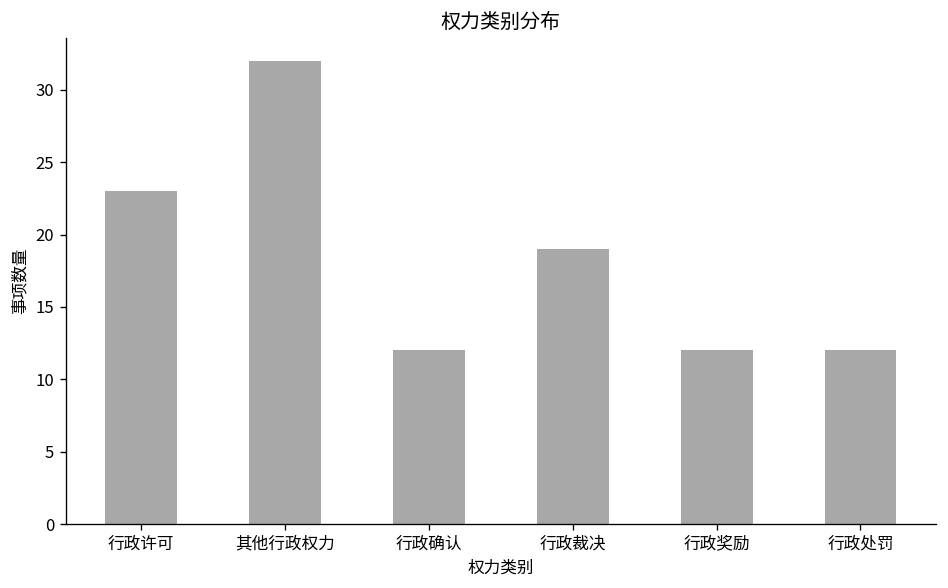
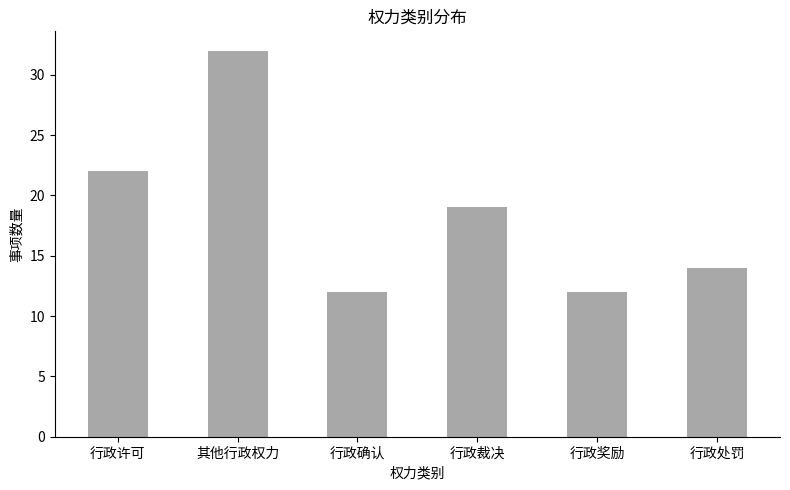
  {
-   "行政许可": 23,
+   "行政许可": 22,
    "其他行政权力": 32,
    "行政确认": 12,
    "行政裁决": 19,
    "行政奖励": 12,
-   "行政处罚": 12
+   "行政处罚": 14
  }
